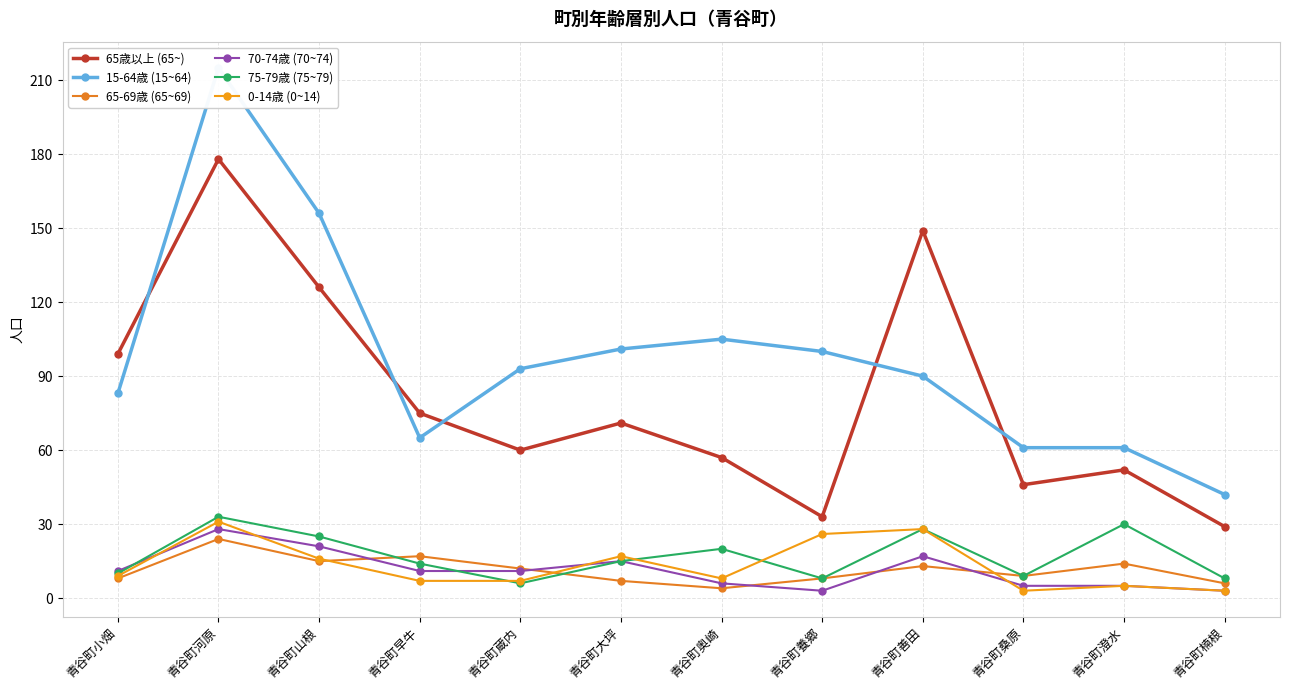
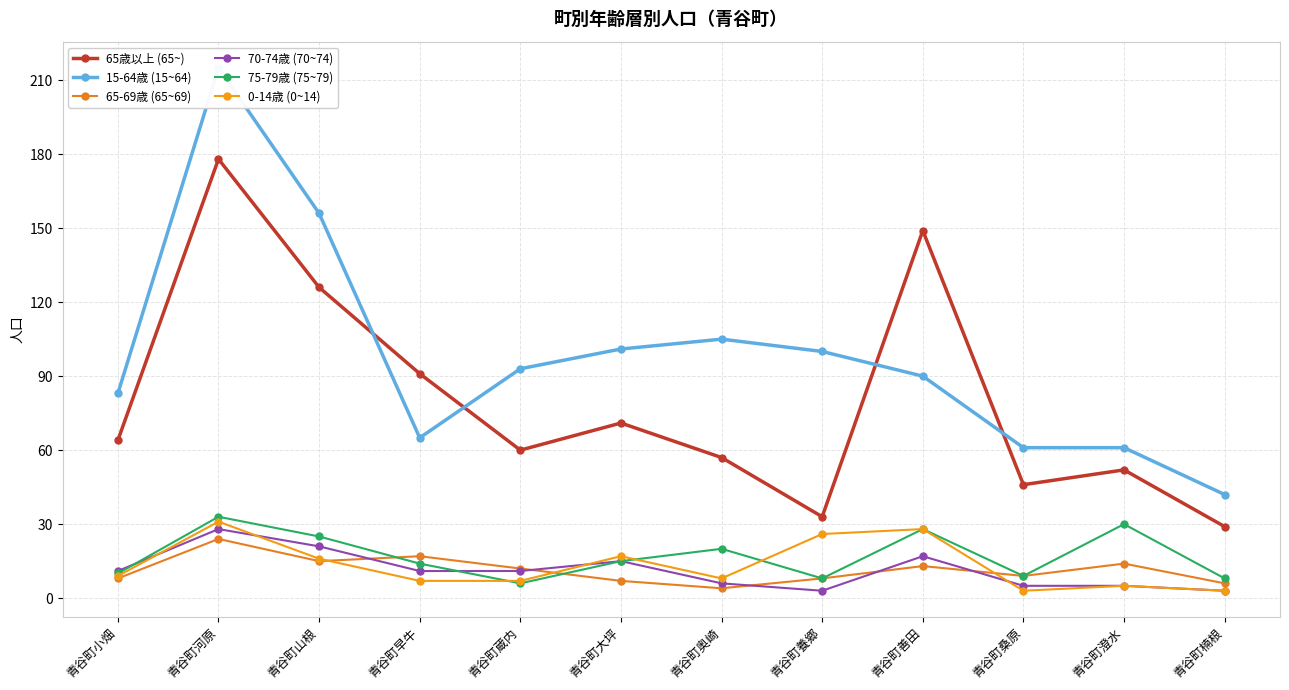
  {
    "65歳以上 (65~)": {
-     "青谷町小畑": 99,
+     "青谷町小畑": 64,
      "青谷町河原": 178,
      "青谷町山根": 126,
-     "青谷町早牛": 75,
+     "青谷町早牛": 91,
      "青谷町蔵内": 60,
      "青谷町大坪": 71,
      "青谷町奥崎": 57,
      "青谷町養郷": 33,
      "青谷町善田": 149,
      "青谷町桑原": 46,
      "青谷町澄水": 52,
      "青谷町楠根": 29
    },
    "15-64歳 (15~64)": {
      "青谷町小畑": 83,
      "青谷町山根": 156,
      "青谷町早牛": 65,
      "青谷町蔵内": 93,
      "青谷町大坪": 101,
      "青谷町奥崎": 105,
      "青谷町養郷": 100,
      "青谷町善田": 90,
      "青谷町桑原": 61,
      "青谷町澄水": 61,
      "青谷町楠根": 42
    },
    "70-74歳 (70~74)": {
      "青谷町河原": 28,
      "青谷町山根": 21,
      "青谷町早牛": 11,
      "青谷町奥崎": 6,
      "青谷町養郷": 3,
      "青谷町善田": 17,
      "青谷町桑原": 5
    },
    "75-79歳 (75~79)": {
      "青谷町河原": 33,
      "青谷町山根": 25,
      "青谷町早牛": 14,
      "青谷町奥崎": 20,
      "青谷町澄水": 30,
      "青谷町楠根": 8
    }
  }
